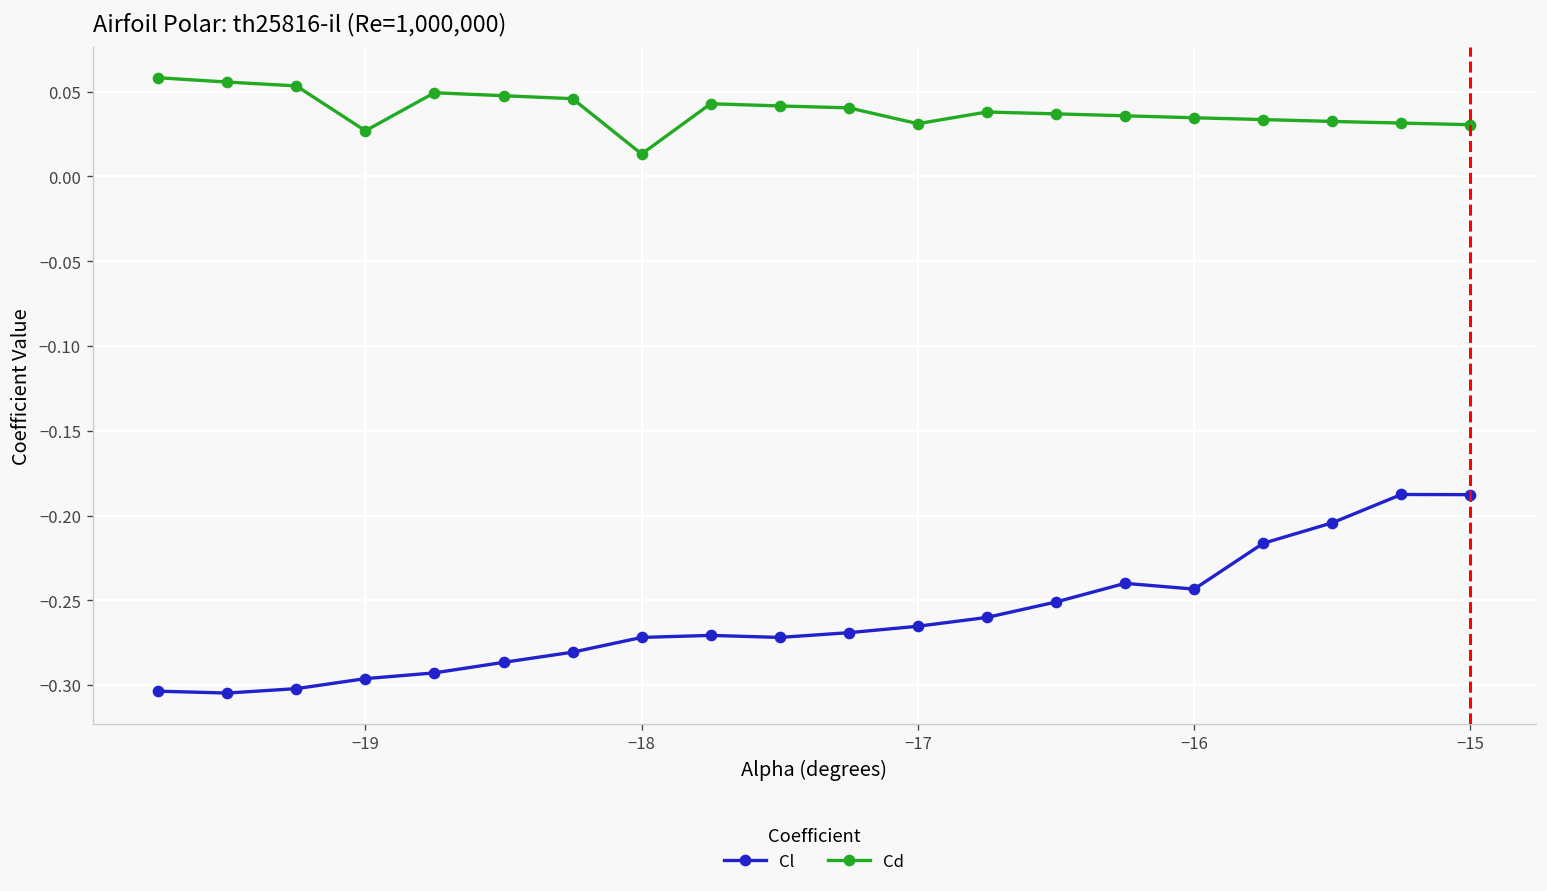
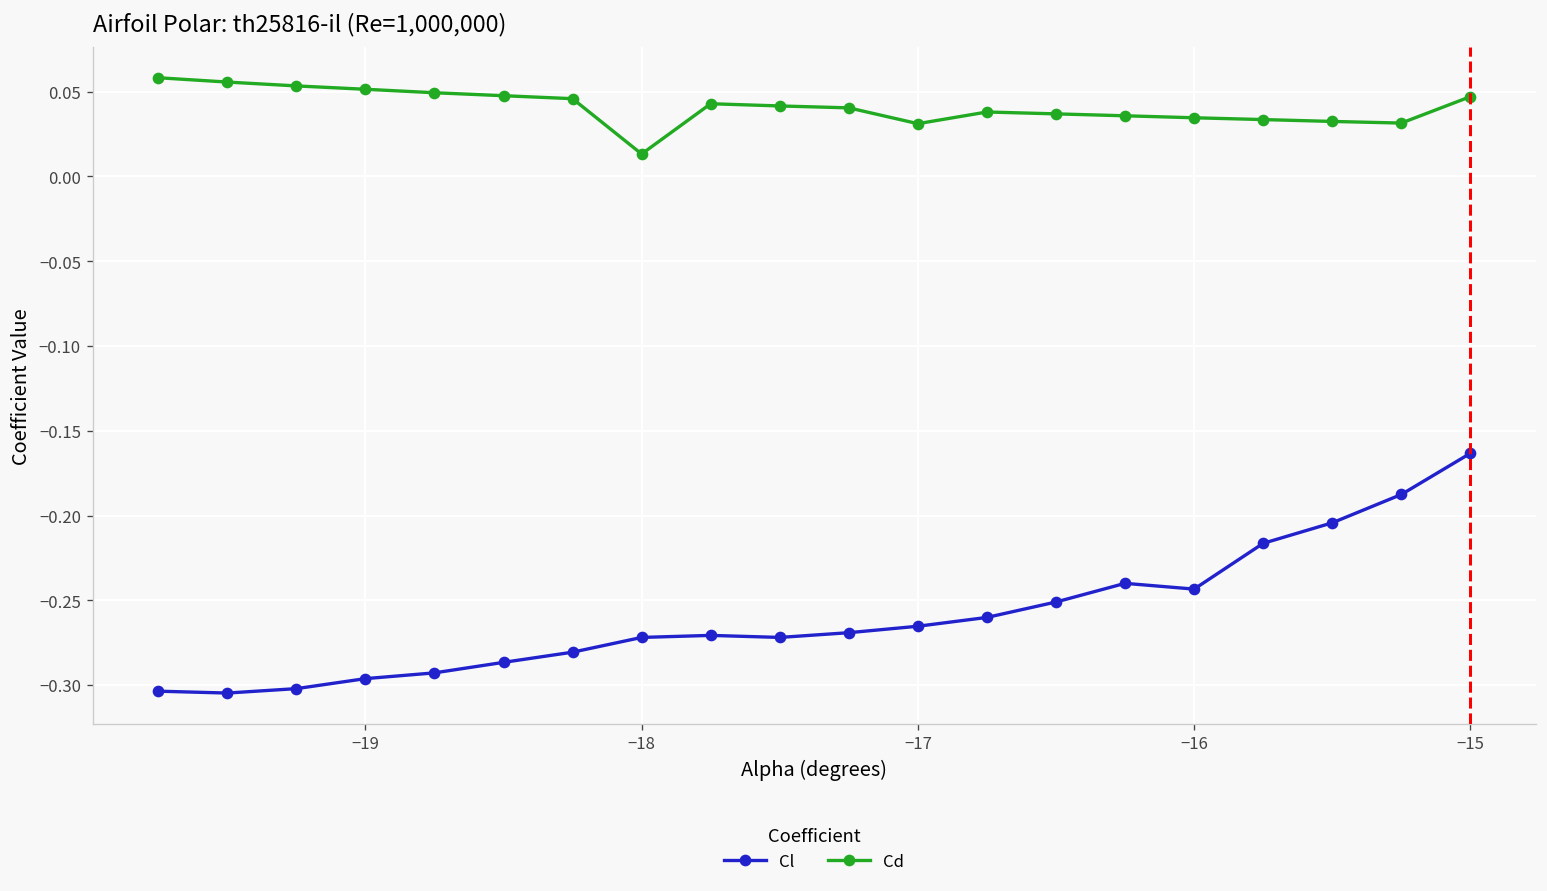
  {
    "Cl": {
      "−19": -0.296,
      "−18": -0.272,
      "−17": -0.265,
      "−16": -0.243,
-     "−15": -0.188
+     "−15": -0.163
    },
    "Cd": {
-     "−19": 0.027,
+     "−19": 0.051,
      "−18": 0.013,
      "−17": 0.031,
      "−16": 0.035,
-     "−15": 0.030
+     "−15": 0.047
    }
  }
